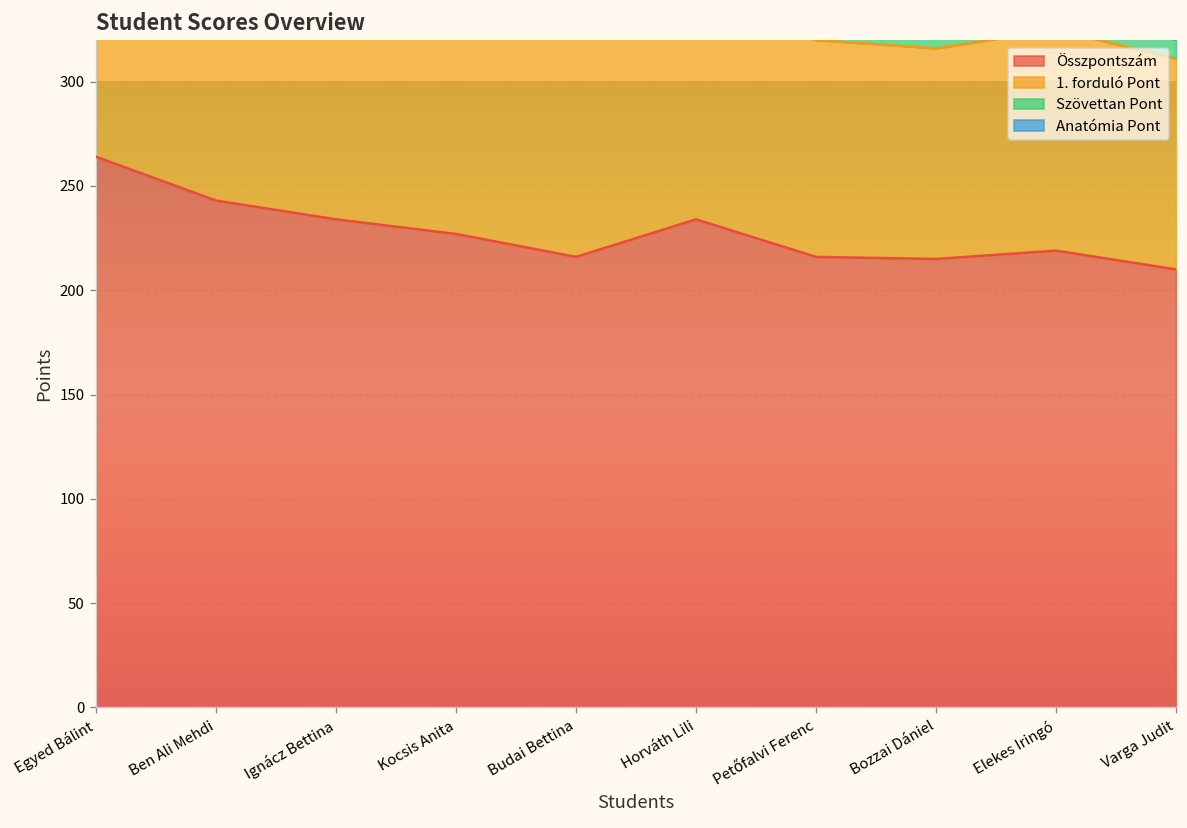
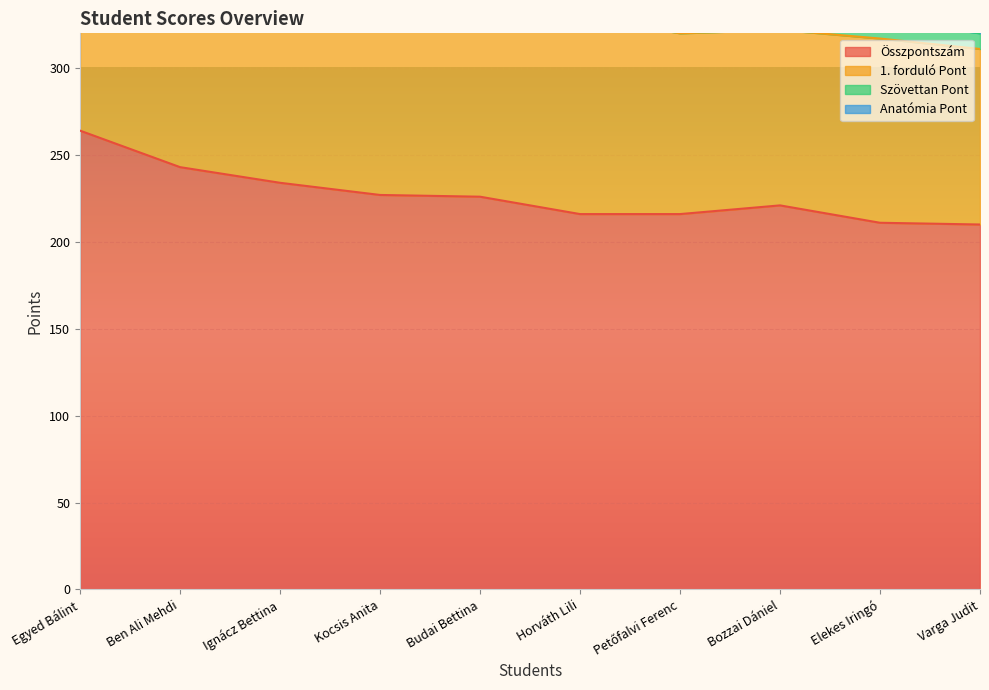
  {
    "Összpontszám": {
      "Egyed Bálint": 264,
      "Ben Ali Mehdi": 243,
      "Ignácz Bettina": 234,
      "Kocsis Anita": 227,
-     "Budai Bettina": 216,
-     "Horváth Lili": 234,
+     "Budai Bettina": 226,
+     "Horváth Lili": 216,
      "Petőfalvi Ferenc": 216,
-     "Bozzai Dániel": 215,
-     "Elekes Iringó": 219,
+     "Bozzai Dániel": 221,
+     "Elekes Iringó": 211,
      "Varga Judit": 210
    },
    "1. forduló Pont": {
      "Petőfalvi Ferenc": 104,
      "Varga Judit": 101
    },
    "Szövettan Pont": {
      "Varga Judit": 9
    }
  }
